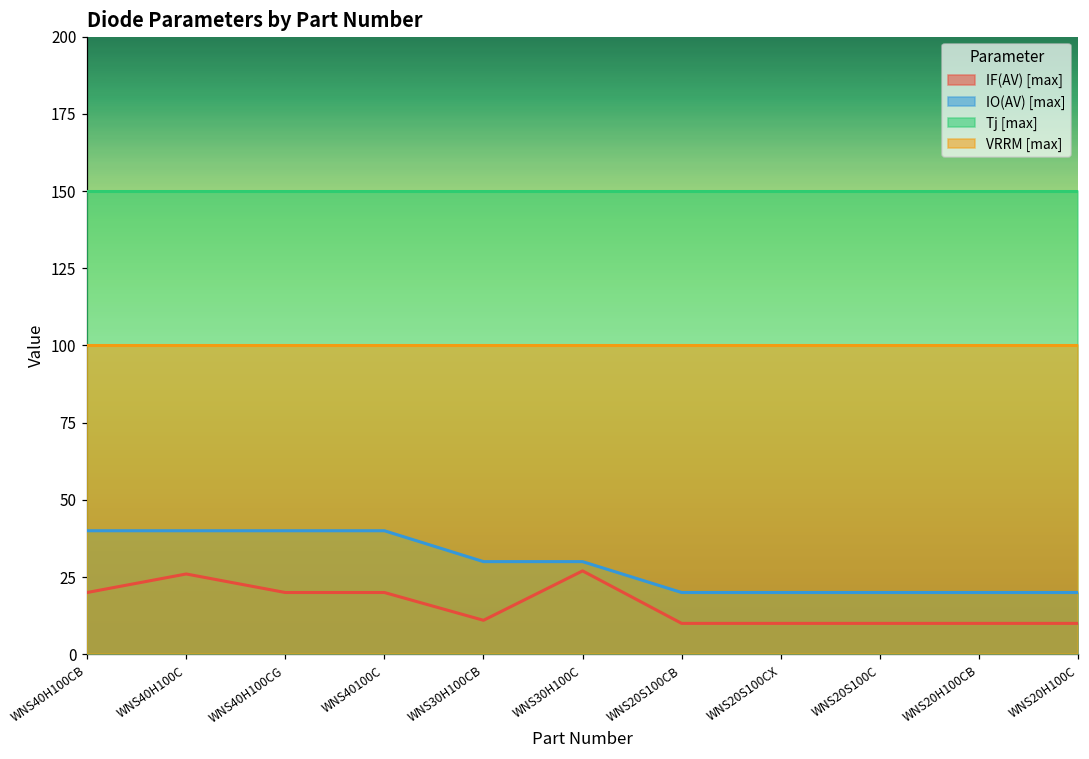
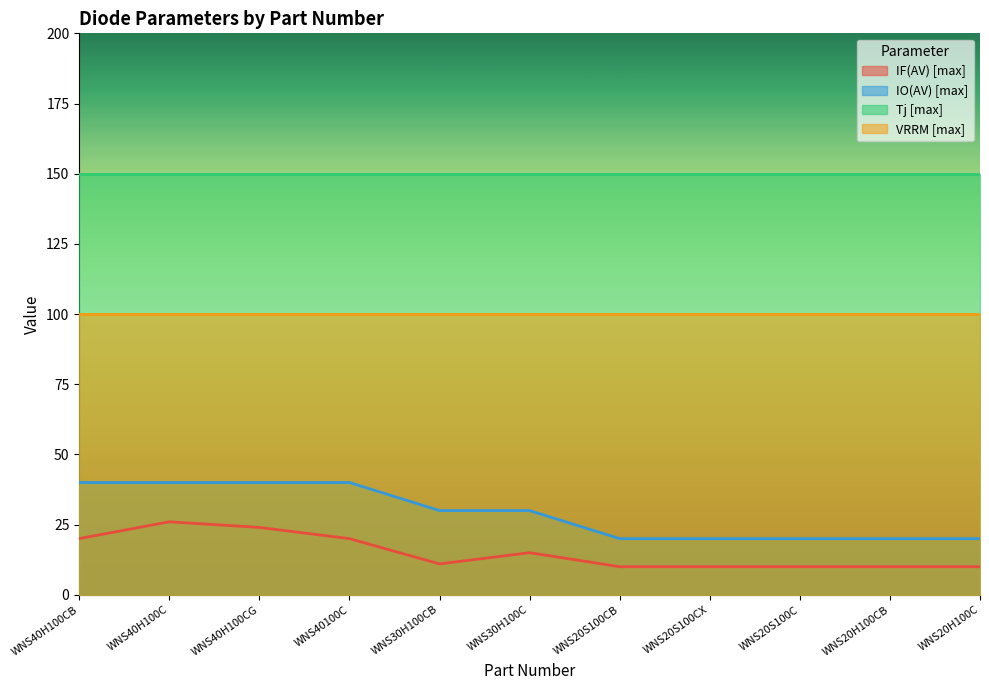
  {
    "IF(AV) [max]": {
      "WNS40H100CB": 20,
      "WNS40H100C": 26,
-     "WNS40H100CG": 20,
+     "WNS40H100CG": 24,
      "WNS40100C": 20,
      "WNS30H100CB": 11,
-     "WNS30H100C": 27,
+     "WNS30H100C": 15,
      "WNS20S100CB": 10,
      "WNS20S100CX": 10,
      "WNS20S100C": 10,
      "WNS20H100CB": 10,
      "WNS20H100C": 10
    },
    "IO(AV) [max]": {
      "WNS40H100CB": 40,
      "WNS40H100C": 40,
      "WNS40H100CG": 40,
      "WNS40100C": 40,
      "WNS30H100CB": 30,
      "WNS30H100C": 30,
      "WNS20S100CB": 20,
      "WNS20S100CX": 20,
      "WNS20S100C": 20,
      "WNS20H100CB": 20,
      "WNS20H100C": 20
    },
    "Tj [max]": {
      "WNS40H100CB": 150,
      "WNS40H100C": 150,
      "WNS40H100CG": 150,
      "WNS40100C": 150,
      "WNS30H100CB": 150,
      "WNS30H100C": 150,
      "WNS20S100CB": 150,
      "WNS20S100CX": 150,
      "WNS20S100C": 150,
      "WNS20H100CB": 150,
      "WNS20H100C": 150
    },
    "VRRM [max]": {
      "WNS40H100CB": 100,
      "WNS40H100C": 100,
      "WNS40H100CG": 100,
      "WNS40100C": 100,
      "WNS30H100CB": 100,
      "WNS30H100C": 100,
      "WNS20S100CB": 100,
      "WNS20S100CX": 100,
      "WNS20S100C": 100,
      "WNS20H100CB": 100,
      "WNS20H100C": 100
    }
  }
